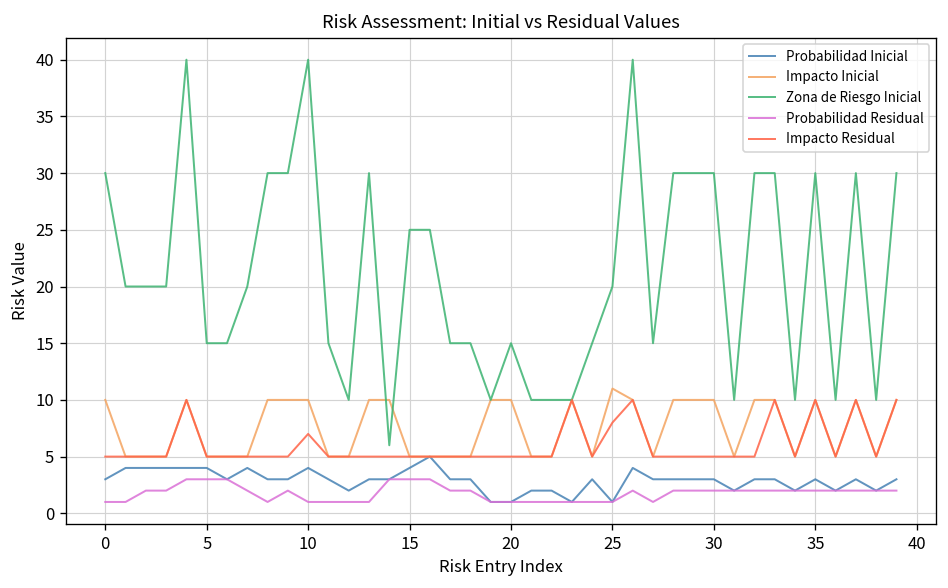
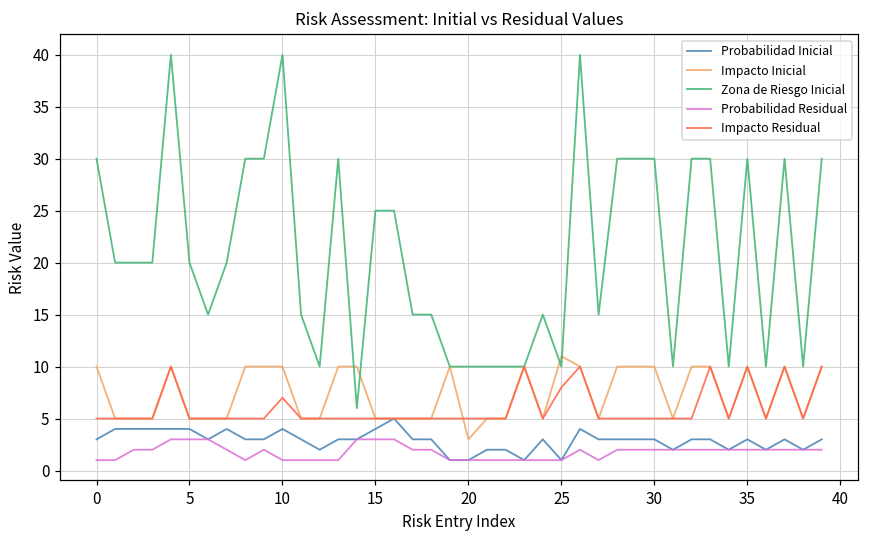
  {
    "Probabilidad Inicial": {
      "0": 3,
      "5": 4,
      "10": 4,
      "15": 4,
      "30": 3,
      "35": 3
    },
    "Impacto Inicial": {
      "0": 10,
      "10": 10,
-     "20": 10,
+     "20": 3,
      "25": 11,
      "30": 10
    },
    "Zona de Riesgo Inicial": {
      "0": 30,
-     "5": 15,
+     "5": 20,
      "10": 40,
      "15": 25,
-     "20": 15,
-     "25": 20,
+     "20": 10,
+     "25": 10,
      "30": 30,
      "35": 30
    },
    "Probabilidad Residual": {
      "0": 1,
      "5": 3,
      "10": 1,
      "15": 3,
      "30": 2,
      "35": 2
    },
    "Impacto Residual": {
      "0": 5,
      "10": 7,
      "20": 5,
      "25": 8,
      "30": 5
    }
  }
